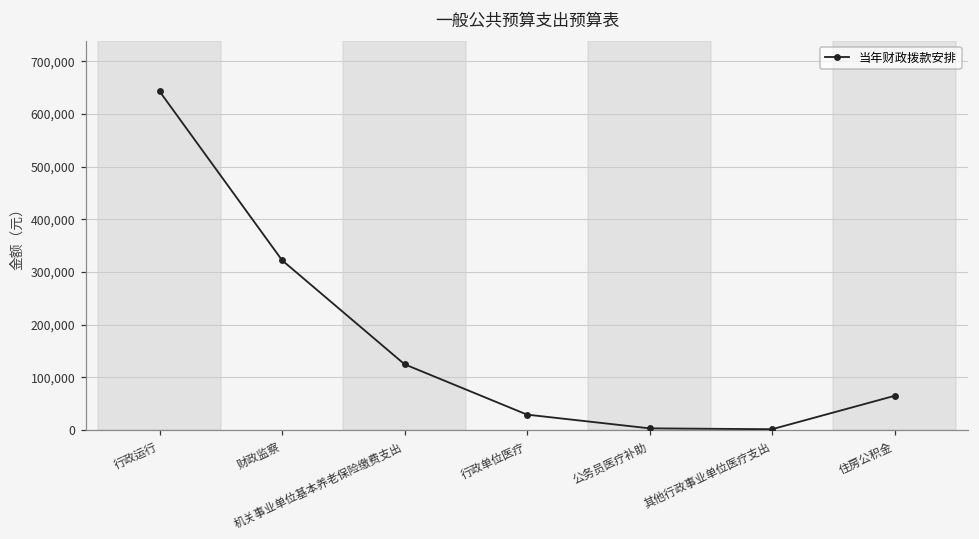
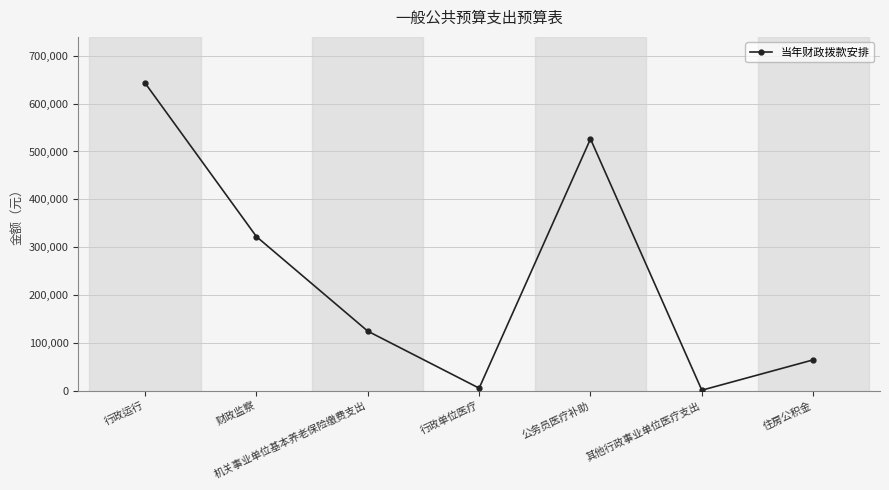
  {
    "行政运行": "640,000",
    "财政监察": "320,000",
    "机关事业单位基本养老保险缴费支出": "120,000",
-   "行政单位医疗": "30,000",
-   "公务员医疗补助": "0",
+   "行政单位医疗": "10,000",
+   "公务员医疗补助": "530,000",
    "其他行政事业单位医疗支出": "0",
    "住房公积金": "60,000"
  }
